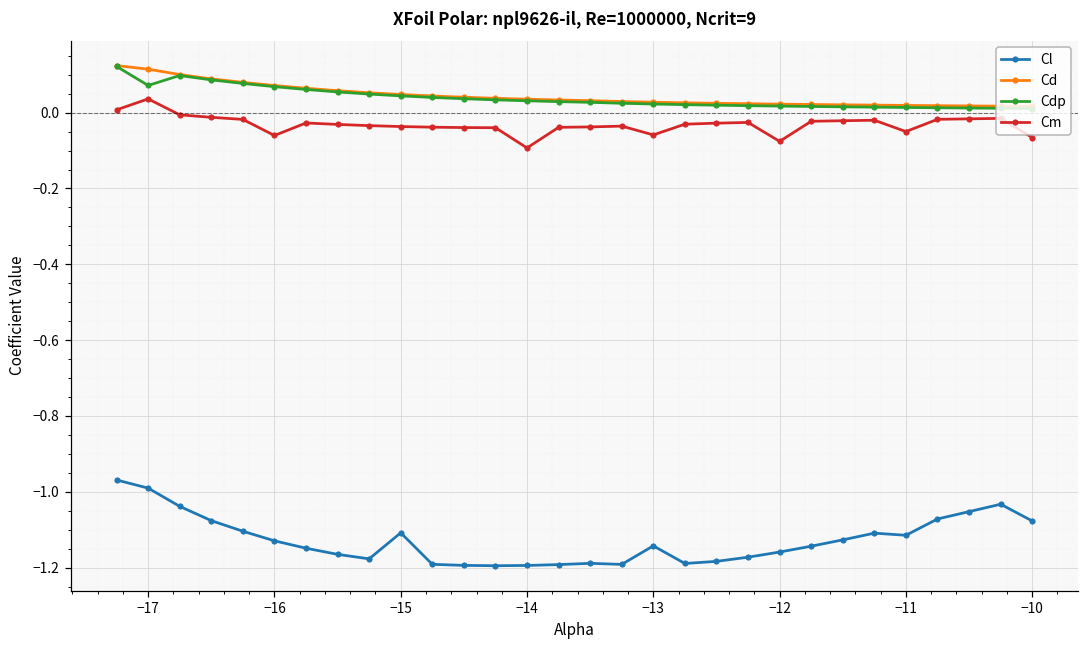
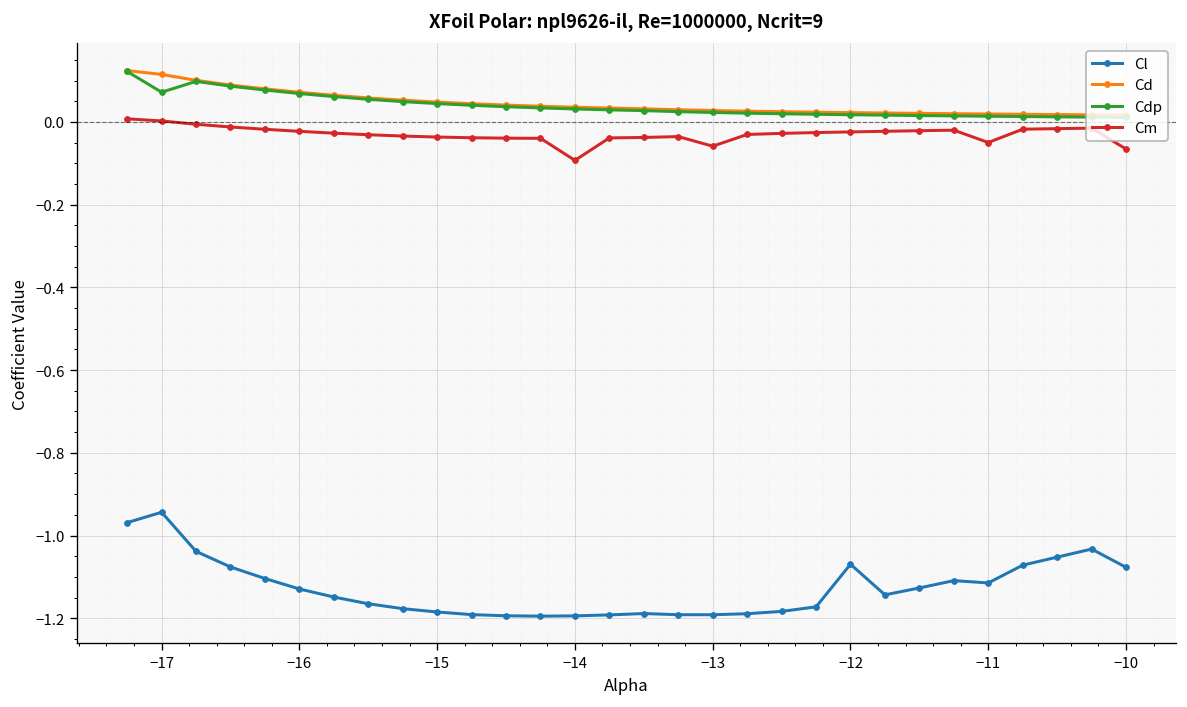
  {
    "Cl": {
-     "−17": -0.99,
+     "−17": -0.94,
      "−16": -1.13,
-     "−15": -1.11,
+     "−15": -1.18,
      "−14": -1.19,
-     "−13": -1.14,
-     "−12": -1.16,
+     "−13": -1.19,
+     "−12": -1.07,
      "−11": -1.11,
      "−10": -1.08
    },
    "Cd": {
      "−17": 0.11
    },
    "Cdp": {
      "−17": 0.07
    },
    "Cm": {
-     "−17": 0.04,
-     "−16": -0.06,
+     "−17": 0.00,
+     "−16": -0.02,
      "−15": -0.04,
      "−14": -0.09,
      "−13": -0.06,
-     "−12": -0.08,
+     "−12": -0.02,
      "−11": -0.05,
      "−10": -0.07
    }
  }
